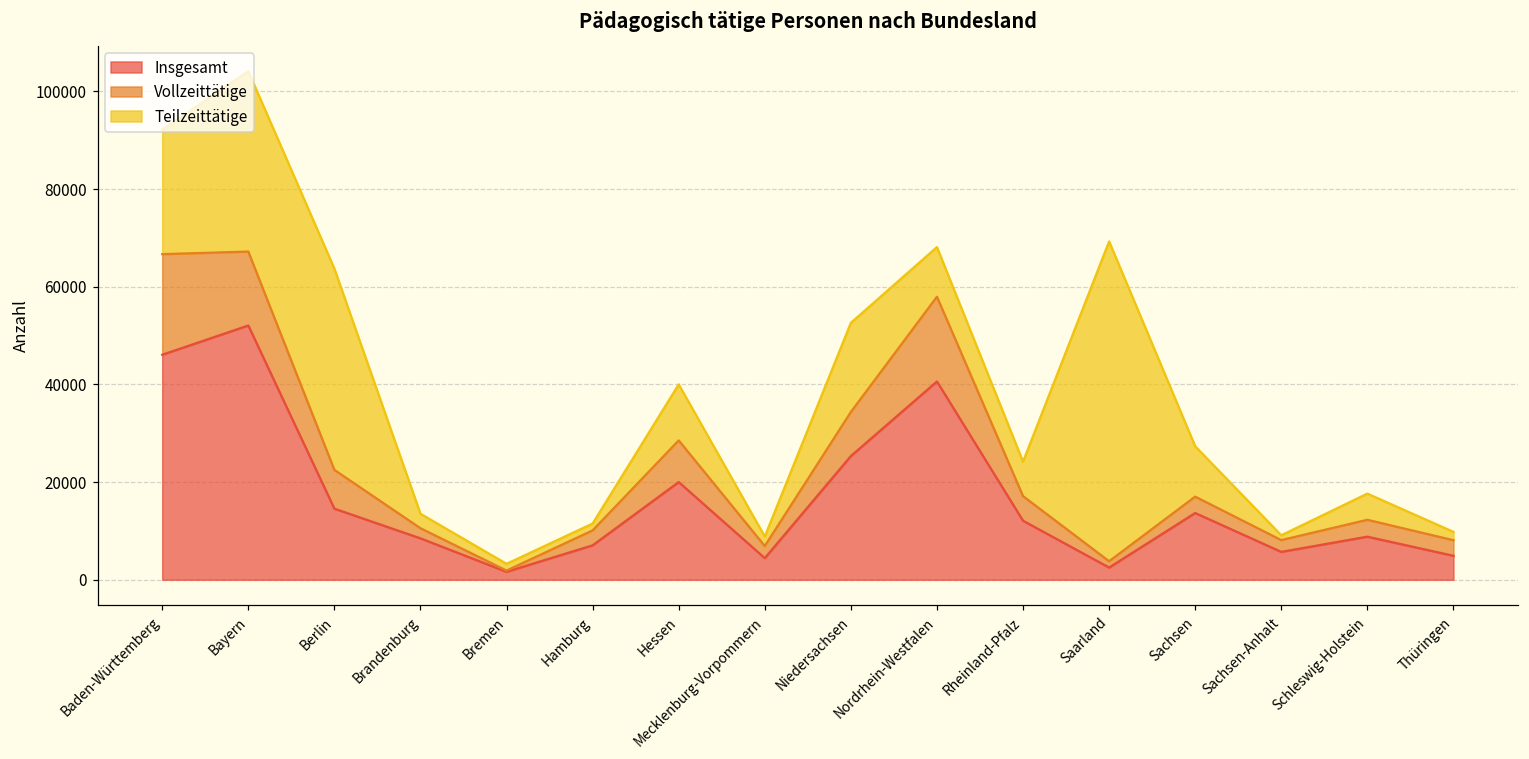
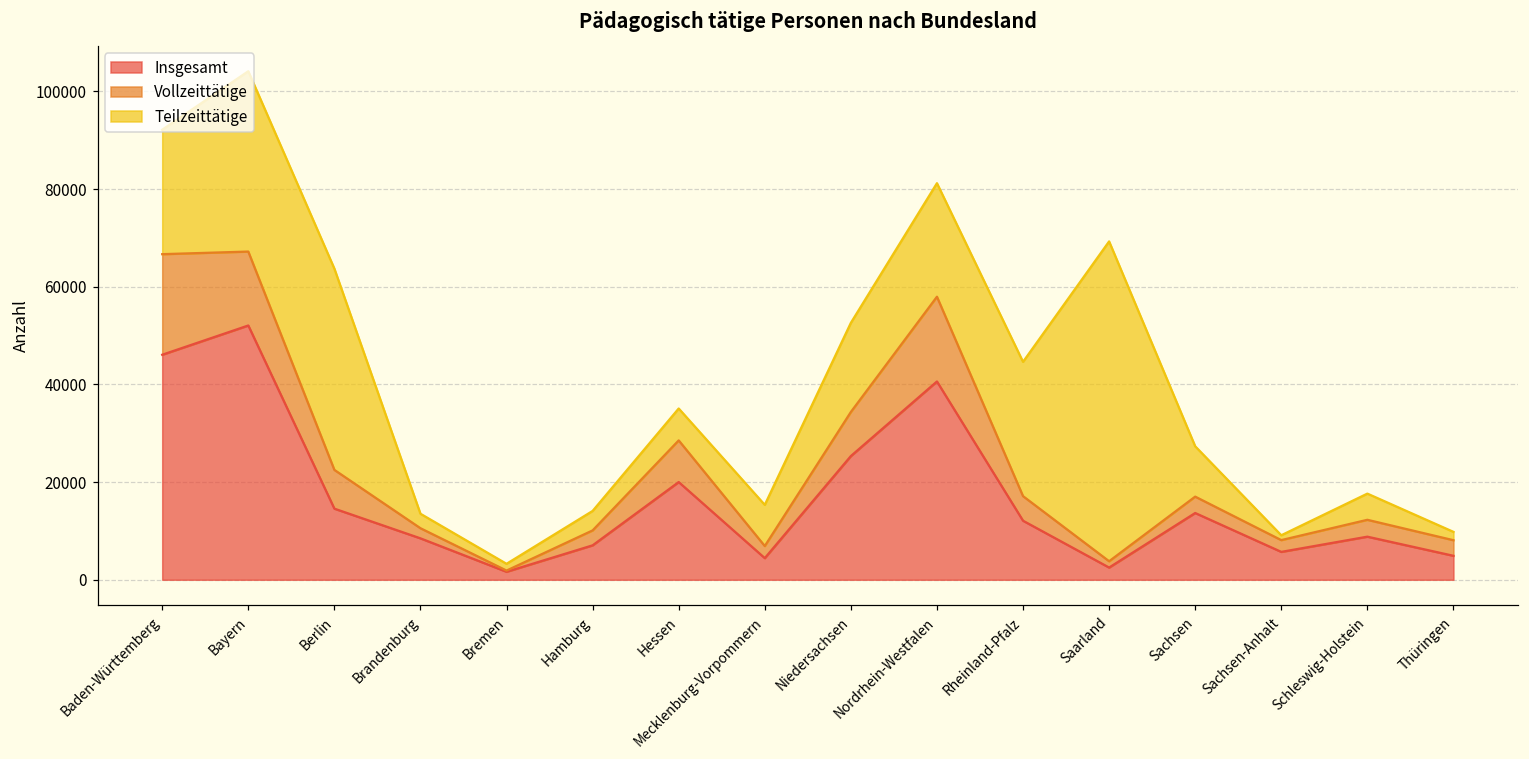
  {
    "Teilzeittätige": {
      "Baden-Württemberg": 25000,
      "Berlin": 41000,
      "Brandenburg": 3000,
      "Bremen": 1000,
-     "Hamburg": 1000,
-     "Hessen": 11000,
-     "Mecklenburg-Vorpommern": 2000,
+     "Hamburg": 4000,
+     "Hessen": 7000,
+     "Mecklenburg-Vorpommern": 8000,
      "Niedersachsen": 18000,
-     "Nordrhein-Westfalen": 10000,
-     "Rheinland-Pfalz": 7000,
+     "Nordrhein-Westfalen": 23000,
+     "Rheinland-Pfalz": 28000,
      "Saarland": 66000,
      "Sachsen": 10000,
      "Sachsen-Anhalt": 1000,
      "Schleswig-Holstein": 5000,
      "Thüringen": 2000
    }
  }
